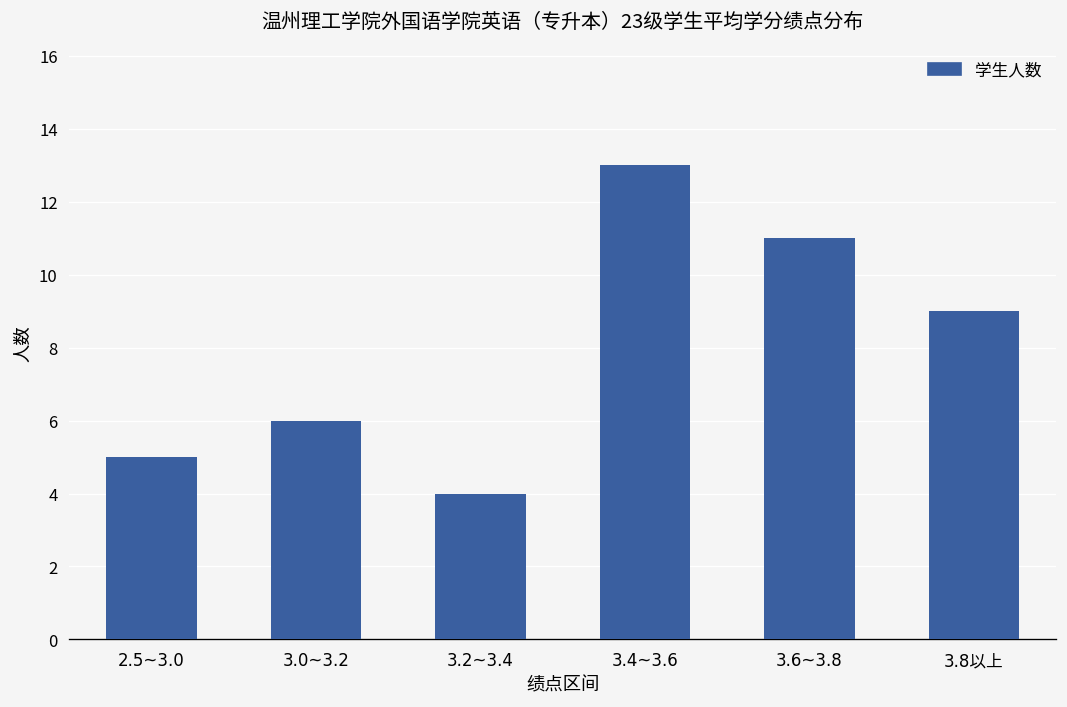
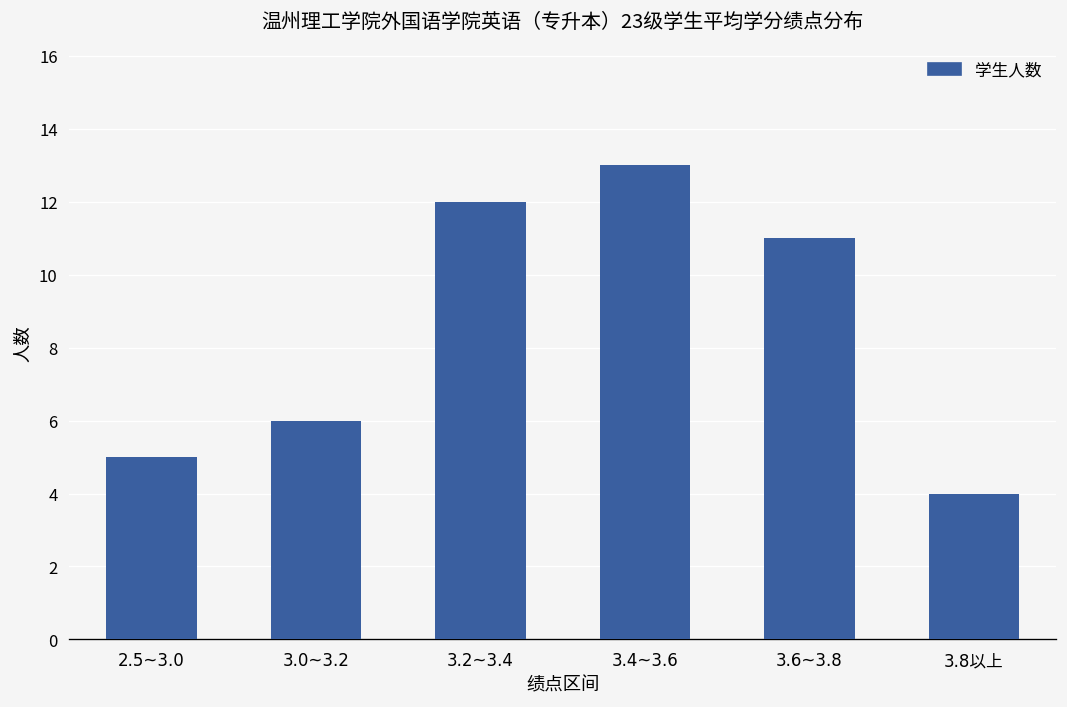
  {
    "2.5~3.0": 5,
    "3.0~3.2": 6,
-   "3.2~3.4": 4,
+   "3.2~3.4": 12,
    "3.4~3.6": 13,
    "3.6~3.8": 11,
-   "3.8以上": 9
+   "3.8以上": 4
  }
